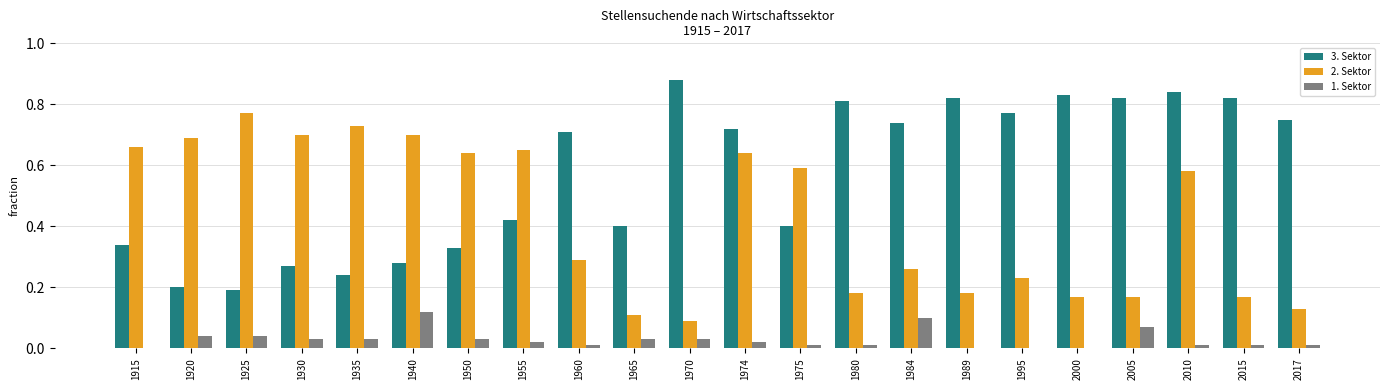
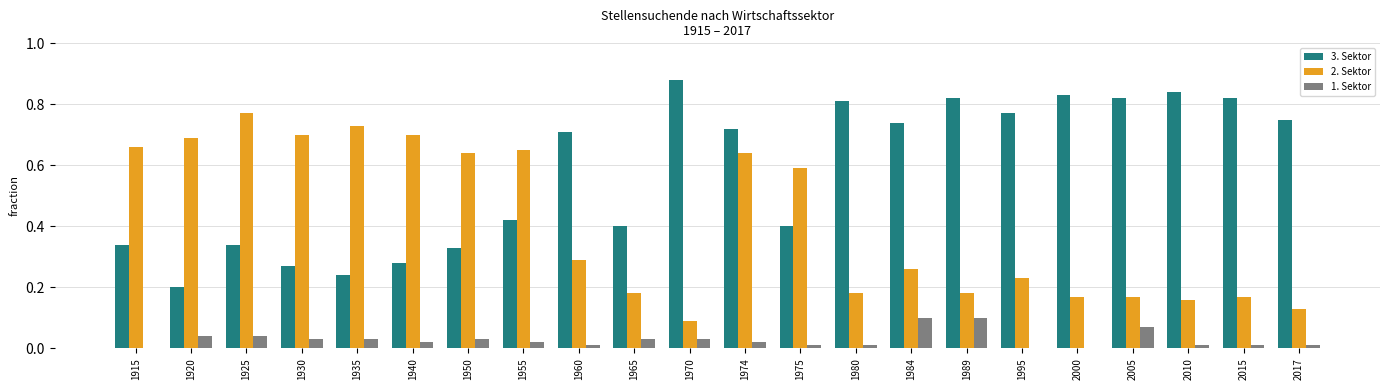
  {
    "3. Sektor": {
      "1915": 0.34,
      "1920": 0.20,
-     "1925": 0.19,
+     "1925": 0.34,
      "1930": 0.27,
      "1935": 0.24,
      "1940": 0.28,
      "1950": 0.33,
      "1955": 0.42,
      "1960": 0.71,
      "1965": 0.40,
      "1970": 0.88,
      "1974": 0.72,
      "1975": 0.40,
      "1980": 0.81,
      "1984": 0.74,
      "1989": 0.82,
      "1995": 0.77,
      "2000": 0.83,
      "2005": 0.82,
      "2010": 0.84,
      "2015": 0.82,
      "2017": 0.75
    },
    "2. Sektor": {
      "1915": 0.66,
      "1920": 0.69,
      "1925": 0.77,
      "1930": 0.70,
      "1935": 0.73,
      "1940": 0.70,
      "1950": 0.64,
      "1955": 0.65,
      "1960": 0.29,
-     "1965": 0.11,
+     "1965": 0.18,
      "1970": 0.09,
      "1974": 0.64,
      "1975": 0.59,
      "1980": 0.18,
      "1984": 0.26,
      "1989": 0.18,
      "1995": 0.23,
      "2000": 0.17,
      "2005": 0.17,
-     "2010": 0.58,
+     "2010": 0.16,
      "2015": 0.17,
      "2017": 0.13
    },
    "1. Sektor": {
      "1915": 0.00,
      "1920": 0.04,
      "1925": 0.04,
      "1930": 0.03,
      "1935": 0.03,
-     "1940": 0.12,
+     "1940": 0.02,
      "1950": 0.03,
      "1955": 0.02,
      "1960": 0.01,
      "1965": 0.03,
      "1970": 0.03,
      "1974": 0.02,
      "1975": 0.01,
      "1980": 0.01,
      "1984": 0.10,
-     "1989": 0.0,
+     "1989": 0.1,
      "1995": 0.00,
      "2000": 0.00,
      "2005": 0.07,
      "2010": 0.01,
      "2015": 0.01,
      "2017": 0.01
    }
  }
